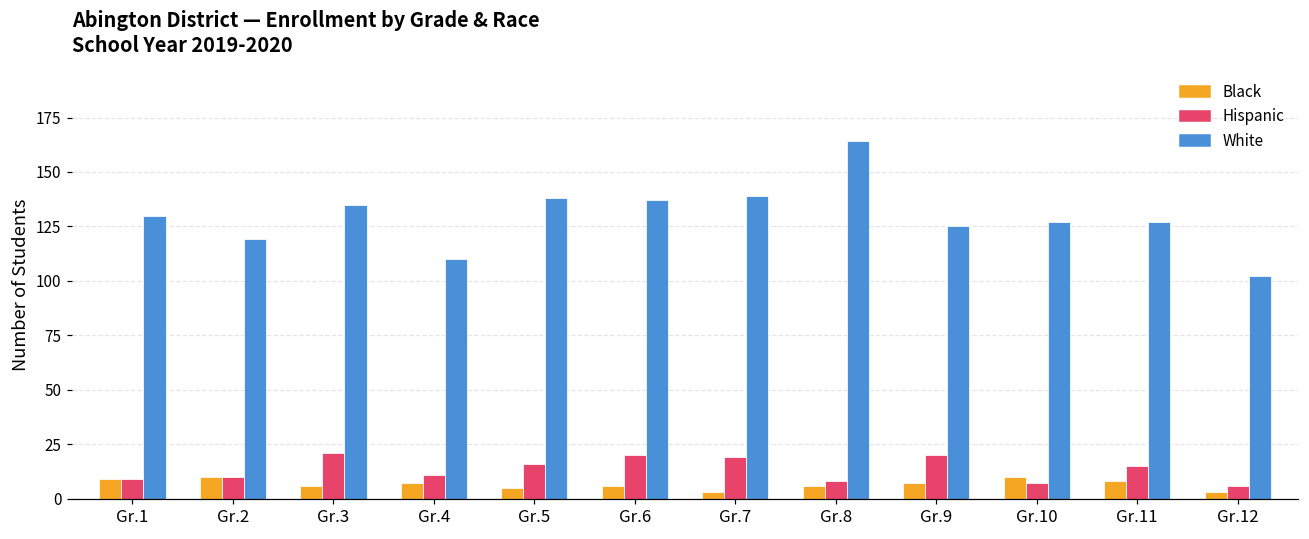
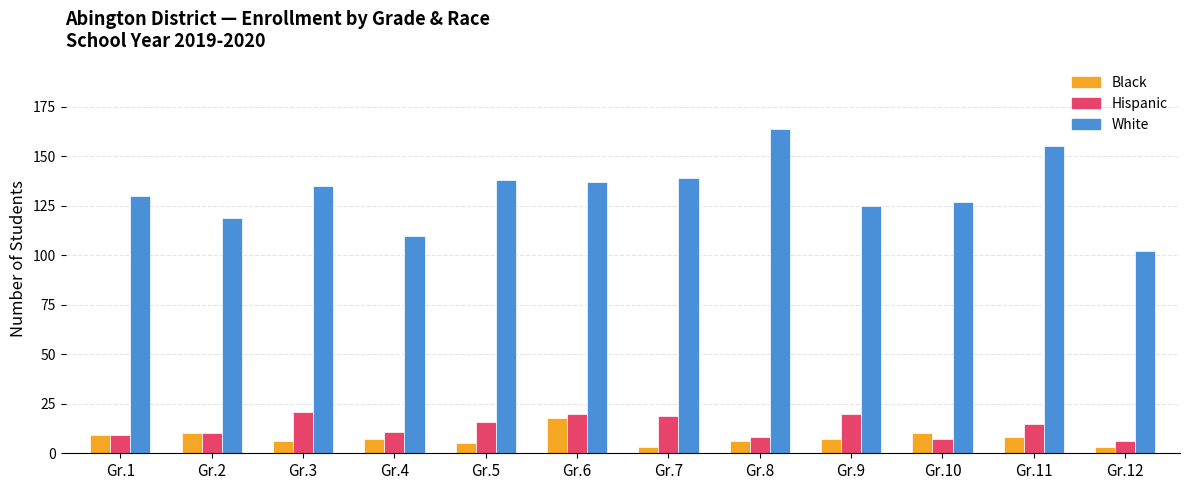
  {
    "Black": {
      "Gr.1": 9,
      "Gr.2": 10,
      "Gr.3": 6,
      "Gr.4": 7,
      "Gr.5": 5,
-     "Gr.6": 6,
+     "Gr.6": 18,
      "Gr.7": 3,
      "Gr.8": 6,
      "Gr.9": 7,
      "Gr.10": 10,
      "Gr.11": 8,
      "Gr.12": 3
    },
    "Hispanic": {
      "Gr.1": 9,
      "Gr.2": 10,
      "Gr.3": 21,
      "Gr.4": 11,
      "Gr.5": 16,
      "Gr.6": 20,
      "Gr.7": 19,
      "Gr.8": 8,
      "Gr.9": 20,
      "Gr.10": 7,
      "Gr.11": 15,
      "Gr.12": 6
    },
    "White": {
      "Gr.1": 130,
      "Gr.2": 119,
      "Gr.3": 135,
      "Gr.4": 110,
      "Gr.5": 138,
      "Gr.6": 137,
      "Gr.7": 139,
      "Gr.8": 164,
      "Gr.9": 125,
      "Gr.10": 127,
-     "Gr.11": 127,
+     "Gr.11": 155,
      "Gr.12": 102
    }
  }
